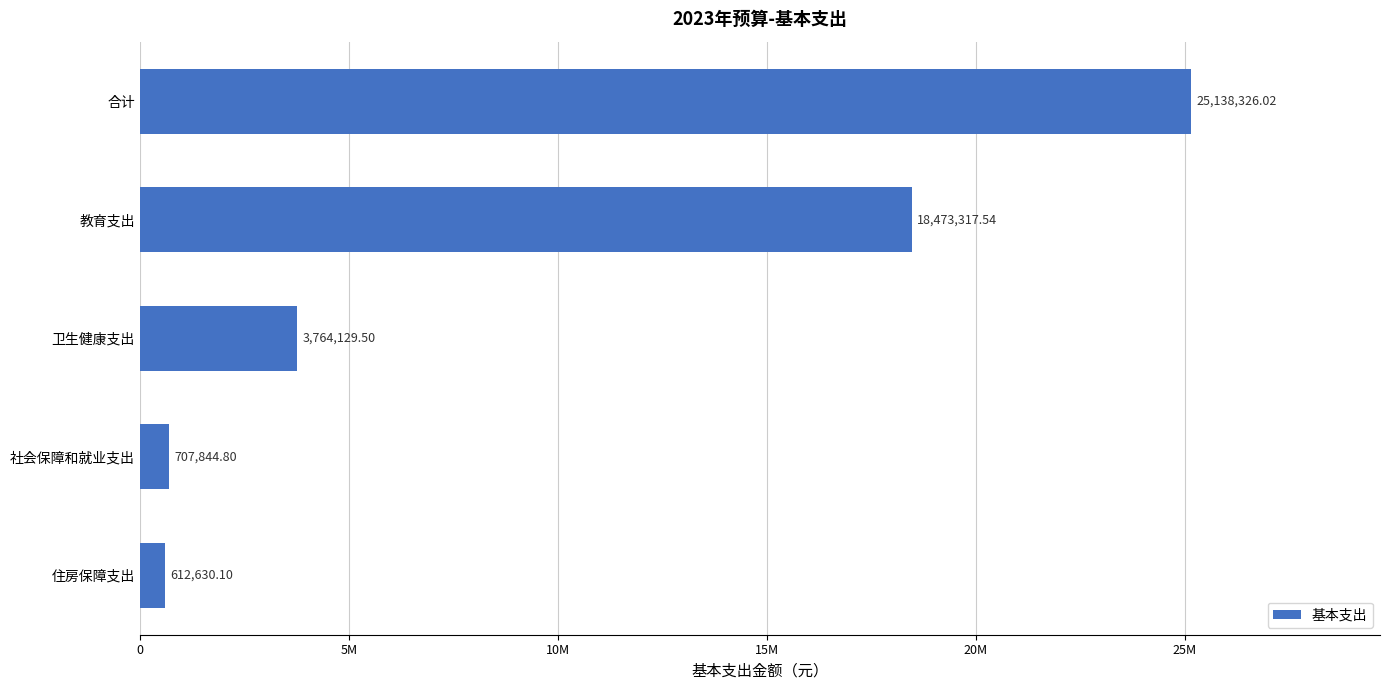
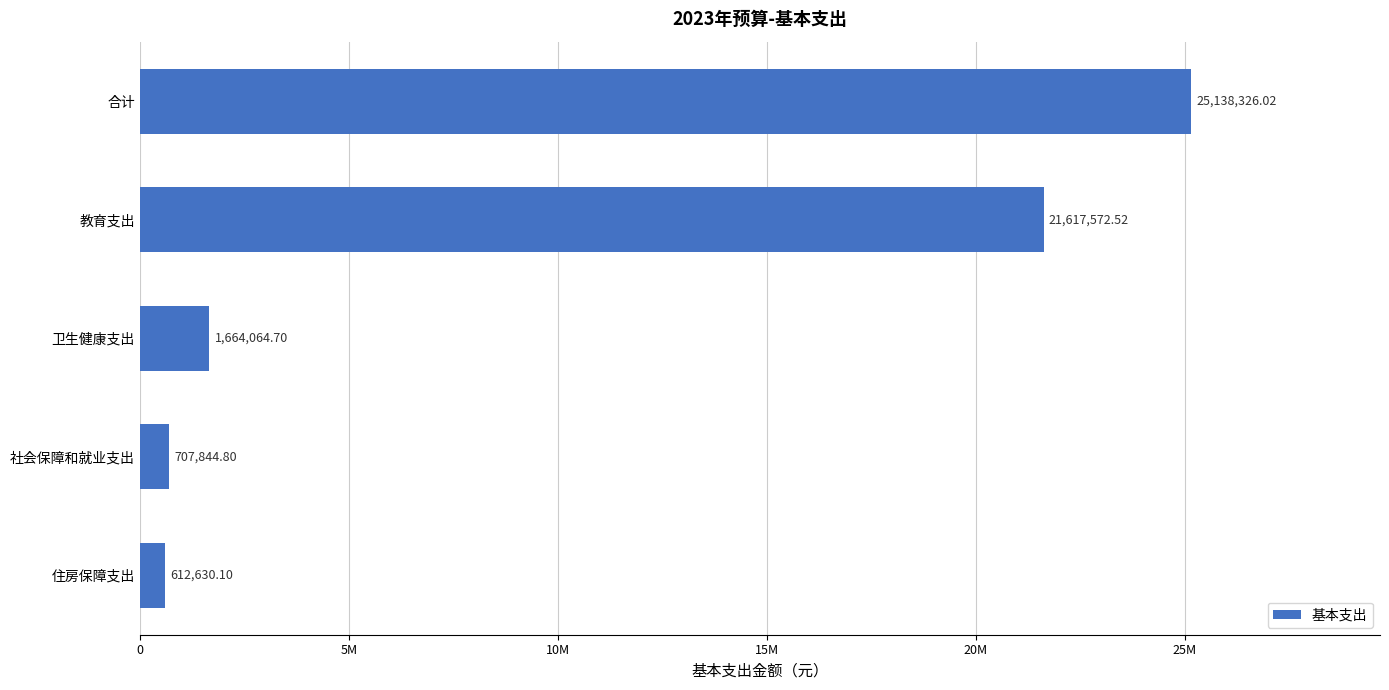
  {
    "合计": "25,138,326.02",
-   "教育支出": "18,473,317.54",
-   "卫生健康支出": "3,764,129.50",
+   "教育支出": "21,617,572.52",
+   "卫生健康支出": "1,664,064.70",
    "社会保障和就业支出": "707,844.80",
    "住房保障支出": "612,630.10"
  }
